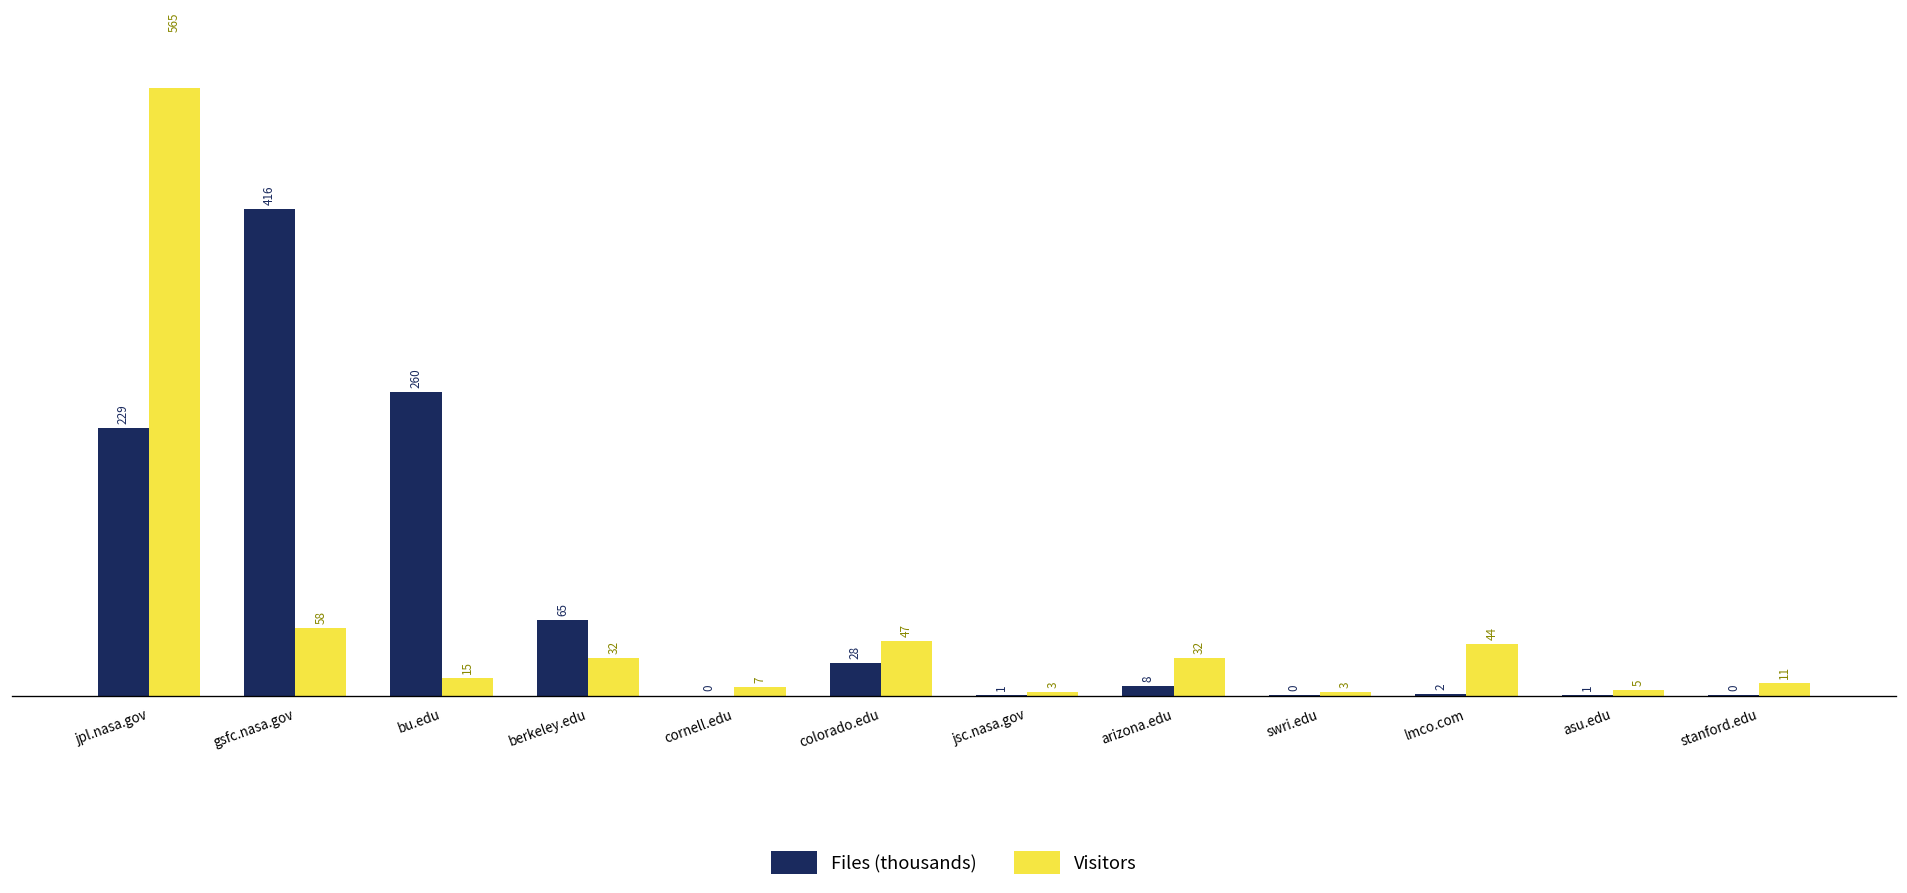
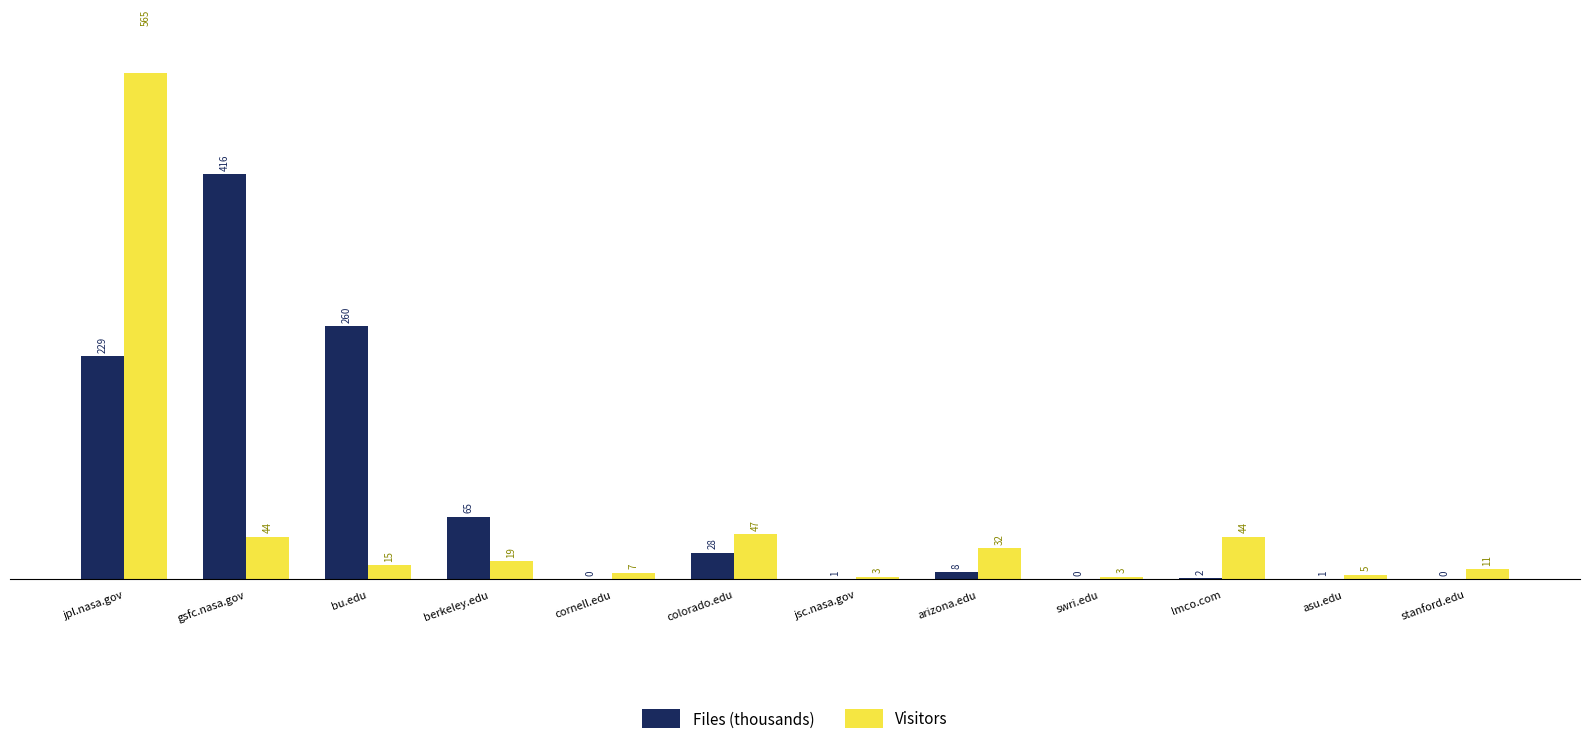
  {
    "Files (thousands)": {
      "jpl.nasa.gov": 229,
      "gsfc.nasa.gov": 416,
      "bu.edu": 260,
      "berkeley.edu": 65,
      "cornell.edu": 0,
      "colorado.edu": 28,
      "jsc.nasa.gov": 1,
      "arizona.edu": 8,
      "swri.edu": 0,
      "lmco.com": 2,
      "asu.edu": 1,
      "stanford.edu": 0
    },
    "Visitors": {
-     "gsfc.nasa.gov": 58,
+     "gsfc.nasa.gov": 44,
      "bu.edu": 15,
-     "berkeley.edu": 32,
+     "berkeley.edu": 19,
      "cornell.edu": 7,
      "colorado.edu": 47,
      "jsc.nasa.gov": 3,
      "arizona.edu": 32,
      "swri.edu": 3,
      "lmco.com": 44,
      "asu.edu": 5,
      "stanford.edu": 11
    }
  }
